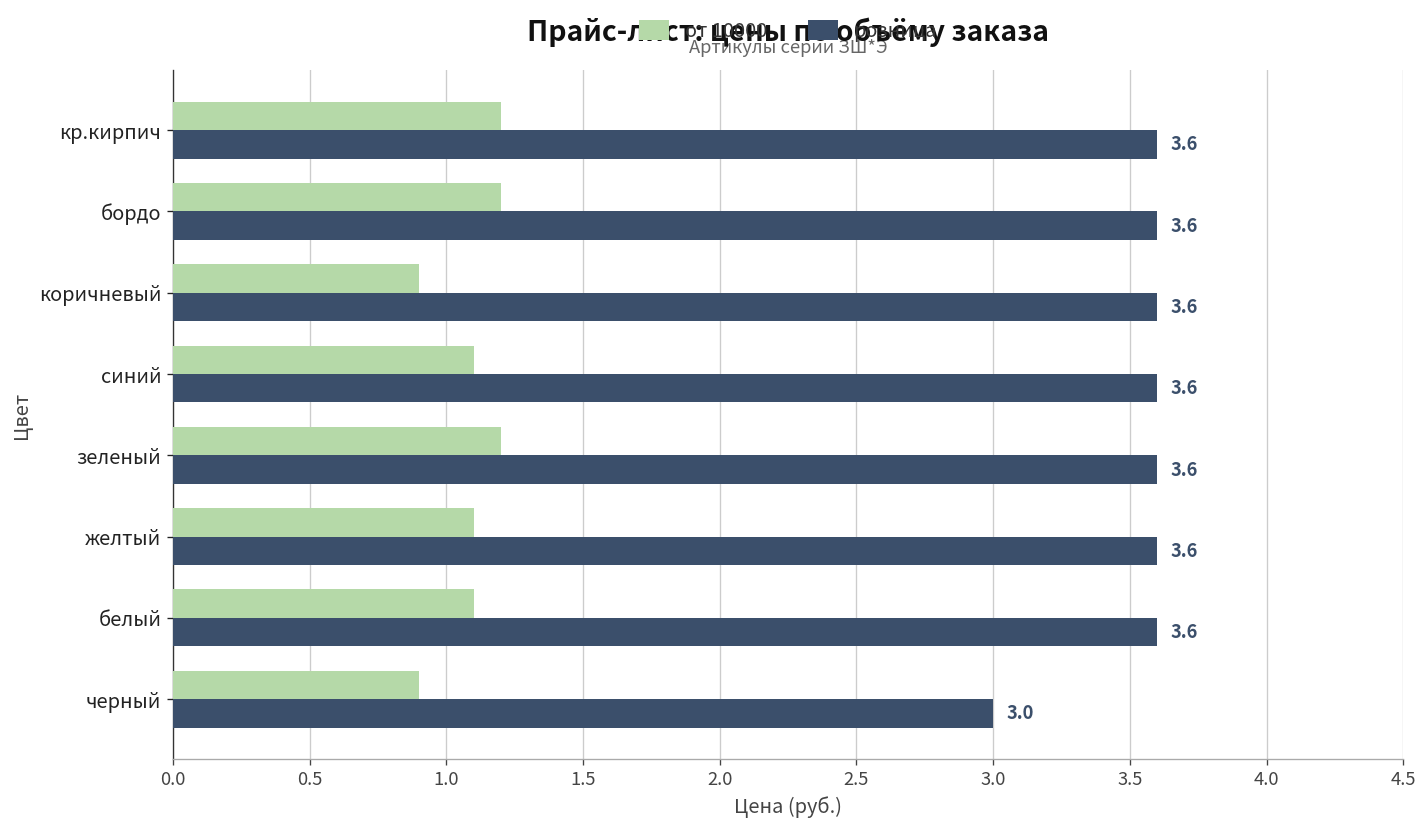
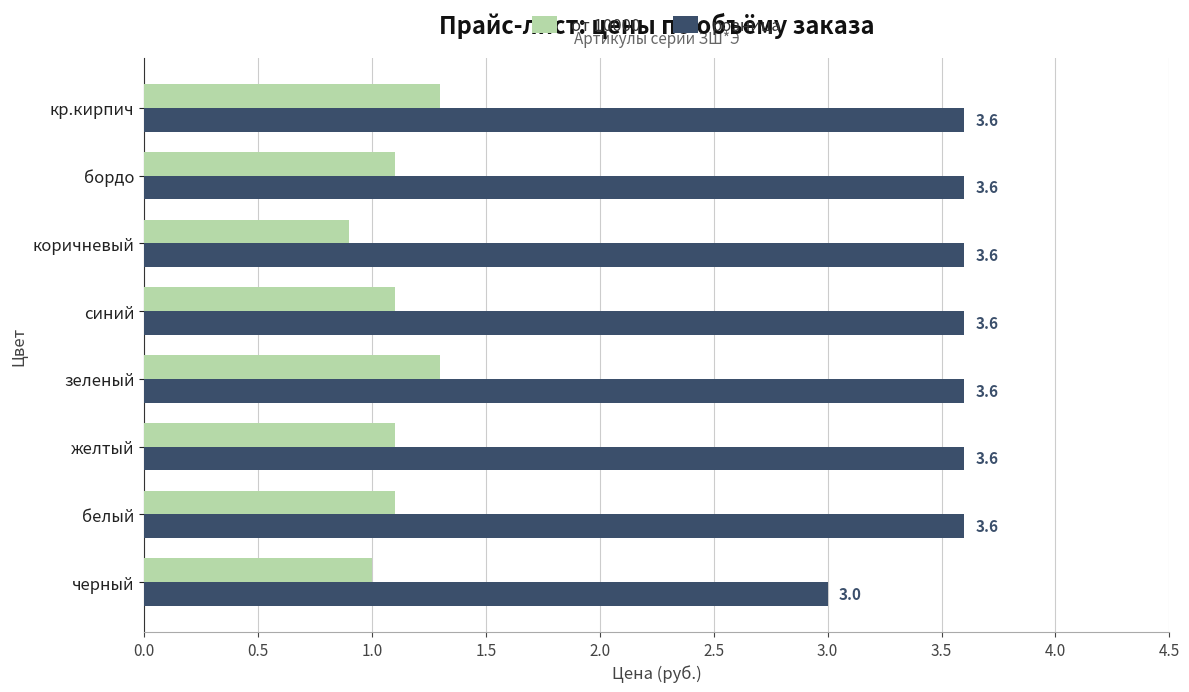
  {
    "от 10000": {
-     "кр.кирпич": 1.2,
-     "бордо": 1.2,
+     "кр.кирпич": 1.3,
+     "бордо": 1.1,
      "коричневый": 0.9,
      "синий": 1.1,
-     "зеленый": 1.2,
+     "зеленый": 1.3,
      "желтый": 1.1,
      "белый": 1.1,
-     "черный": 0.9
+     "черный": 1.0
    },
    "розница": {
      "кр.кирпич": 3.6,
      "бордо": 3.6,
      "коричневый": 3.6,
      "синий": 3.6,
      "зеленый": 3.6,
      "желтый": 3.6,
      "белый": 3.6,
      "черный": 3.0
    }
  }
